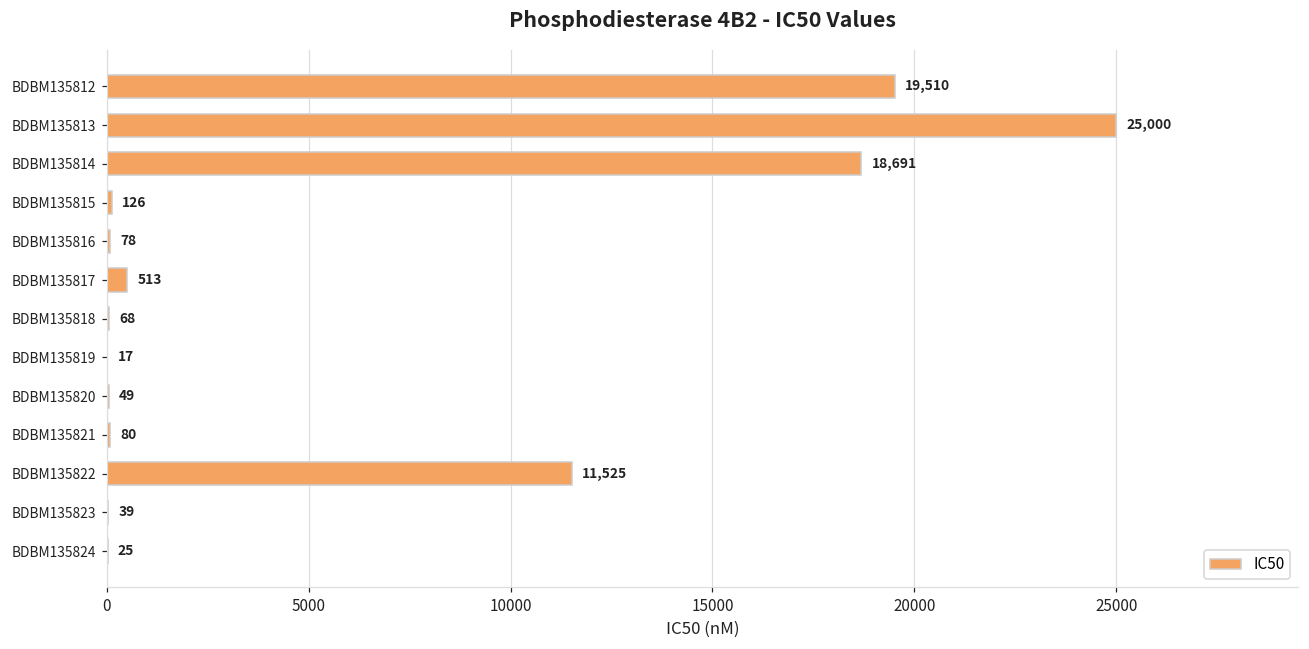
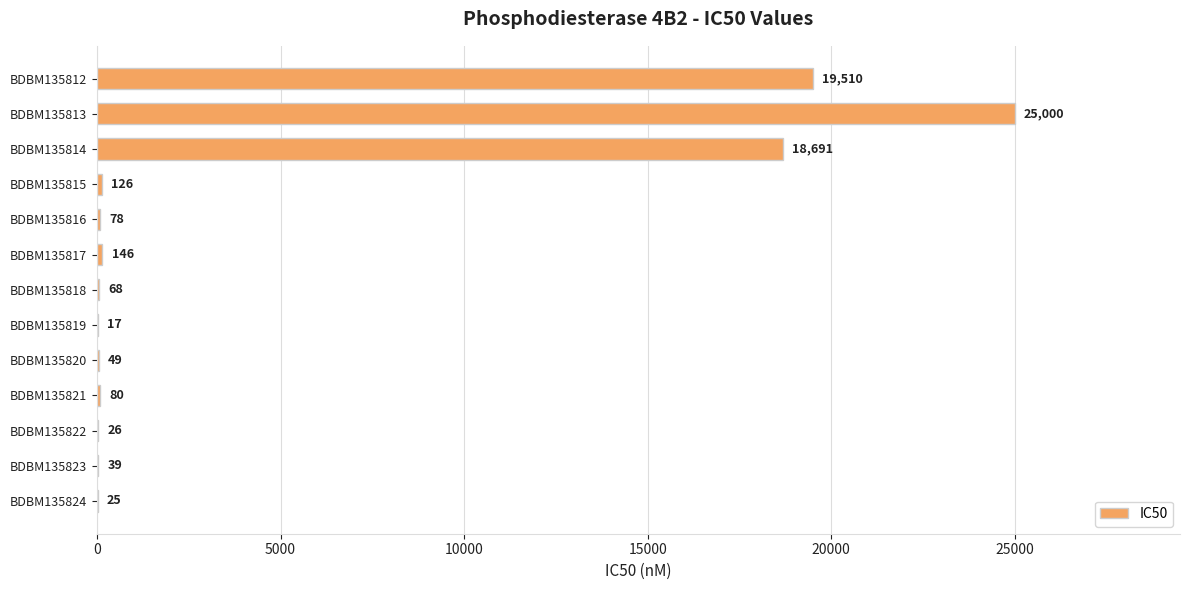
  {
    "BDBM135812": "19,510",
    "BDBM135813": "25,000",
    "BDBM135814": "18,691",
    "BDBM135815": "126",
    "BDBM135816": "78",
-   "BDBM135817": "513",
+   "BDBM135817": "146",
    "BDBM135818": "68",
    "BDBM135819": "17",
    "BDBM135820": "49",
    "BDBM135821": "80",
-   "BDBM135822": "11,525",
+   "BDBM135822": "26",
    "BDBM135823": "39",
    "BDBM135824": "25"
  }
